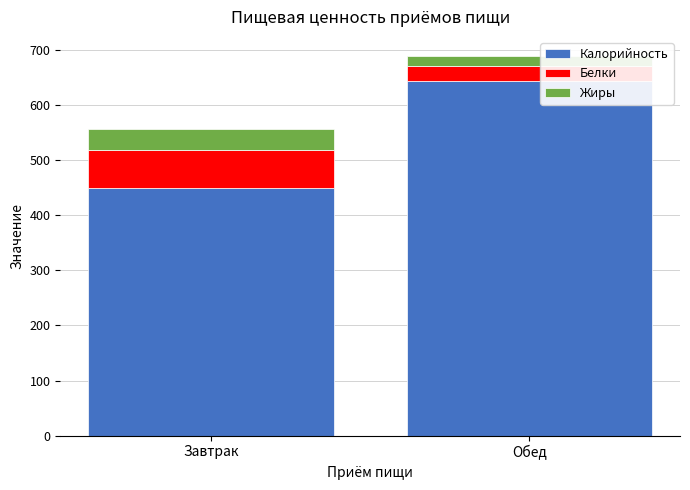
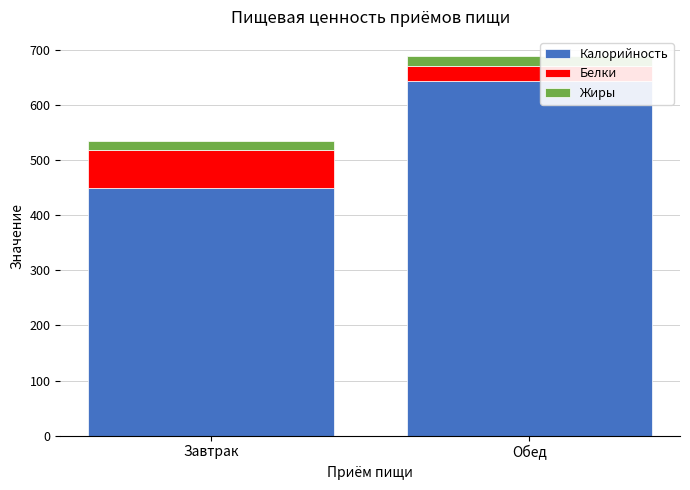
  {
    "Калорийность": {
      "Завтрак": 450,
      "Обед": 640
    },
    "Белки": {
      "Завтрак": 70,
      "Обед": 30
    },
    "Жиры": {
-     "Завтрак": 40,
+     "Завтрак": 20,
      "Обед": 20
    }
  }
